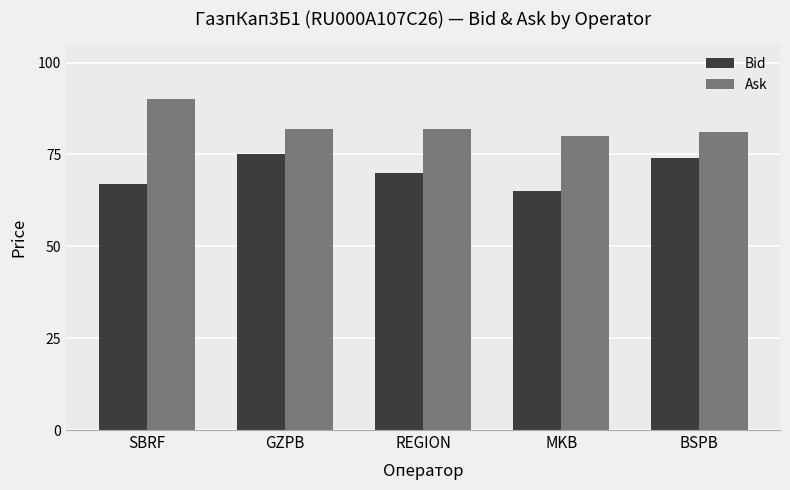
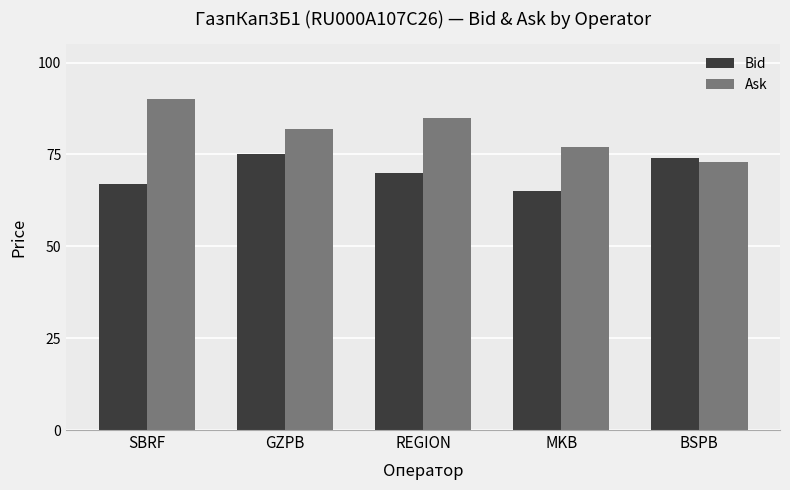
  {
    "Bid": {
      "SBRF": 67,
      "GZPB": 75,
      "REGION": 70,
      "MKB": 65,
      "BSPB": 74
    },
    "Ask": {
      "SBRF": 90,
      "GZPB": 82,
-     "REGION": 82,
-     "MKB": 80,
-     "BSPB": 81
+     "REGION": 85,
+     "MKB": 77,
+     "BSPB": 73
    }
  }
